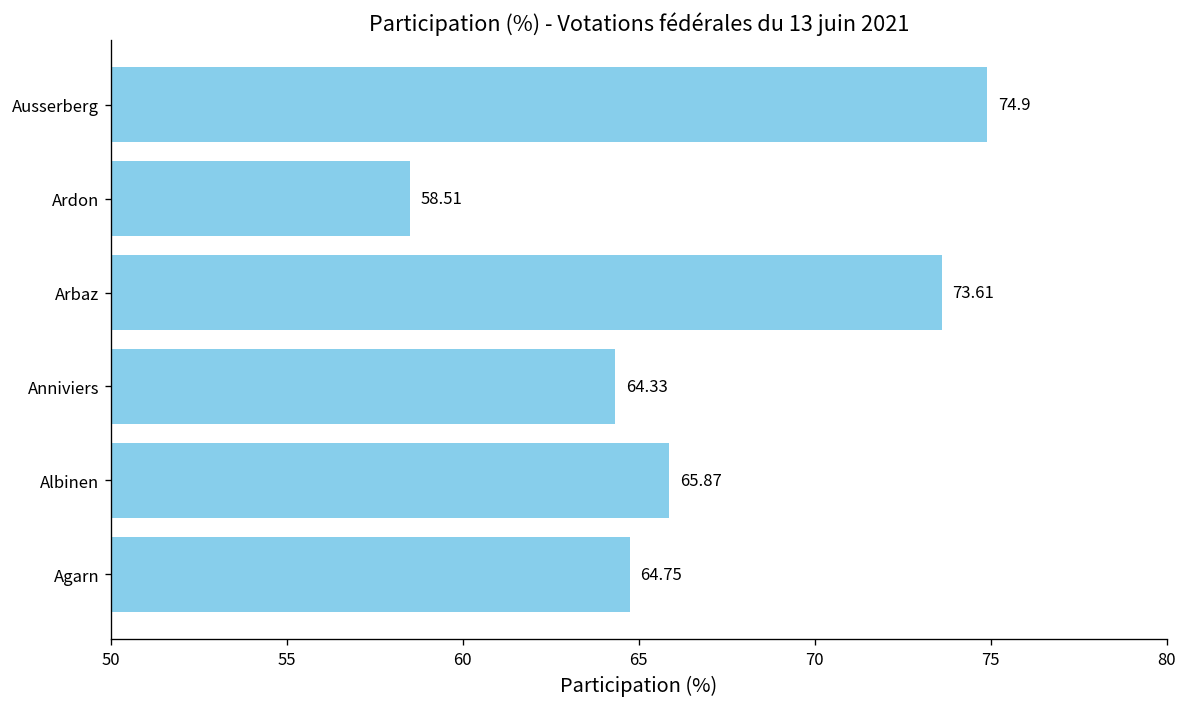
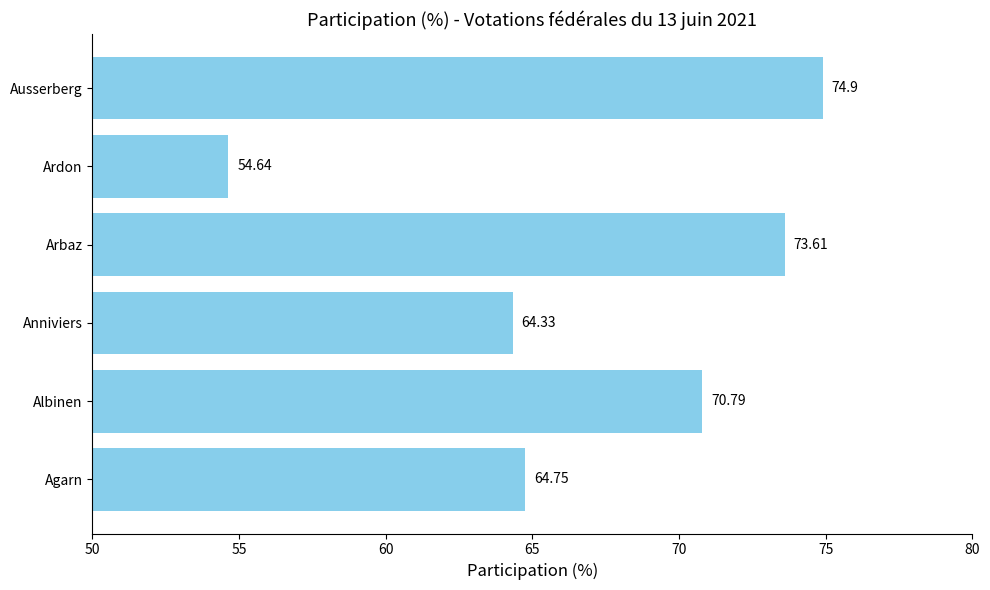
  {
    "Ausserberg": 74.9,
-   "Ardon": 58.51,
+   "Ardon": 54.64,
    "Arbaz": 73.61,
    "Anniviers": 64.33,
-   "Albinen": 65.87,
+   "Albinen": 70.79,
    "Agarn": 64.75
  }
